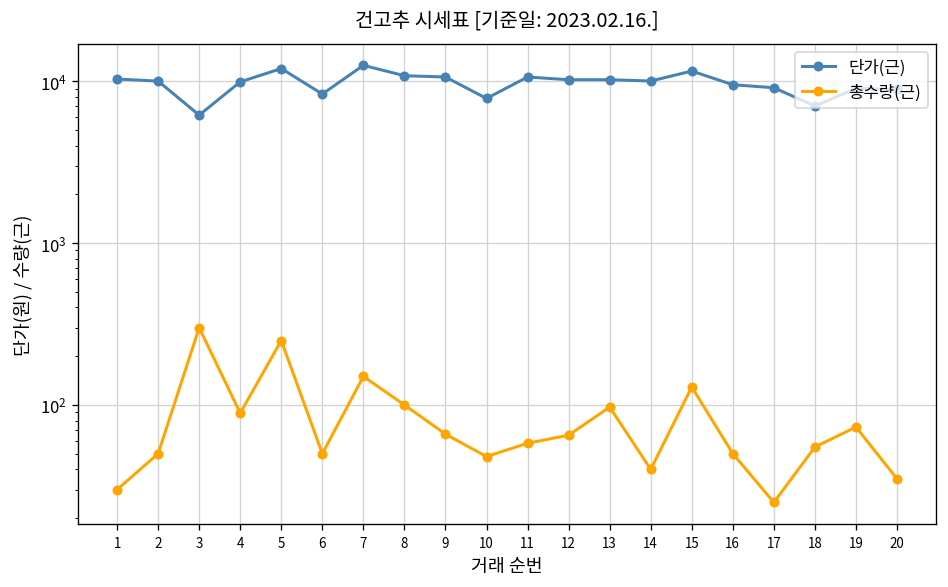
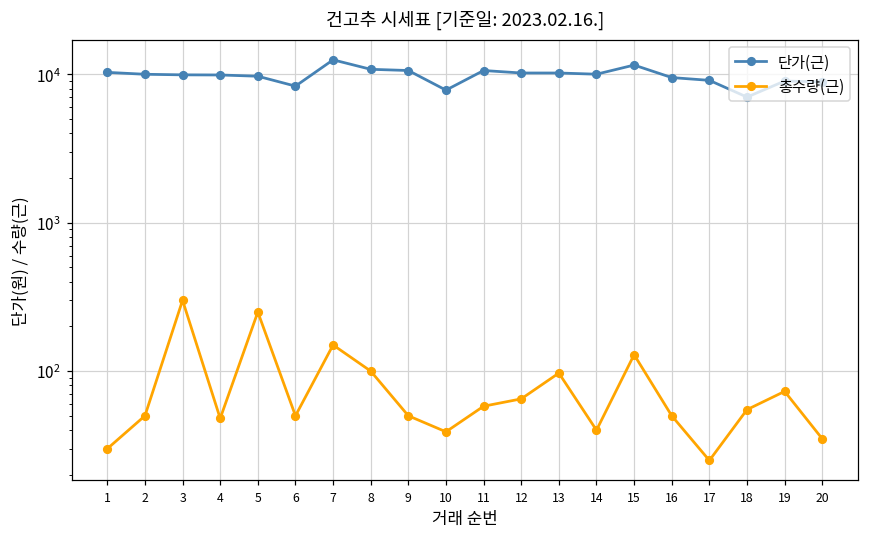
  {
    "단가(근)": {
      "1": 10000,
      "2": 10000,
-     "3": 6000,
+     "3": 10000,
      "4": 10000,
-     "5": 12000,
+     "5": 10000,
      "6": 8000,
      "7": 13000,
      "8": 11000,
      "9": 11000,
      "10": 8000,
      "11": 11000,
      "12": 10000,
      "13": 10000,
      "14": 10000,
      "15": 12000,
      "16": 10000,
      "17": 9000
    },
    "총수량(근)": {
      "1": 30,
      "2": 50,
      "3": 300,
-     "4": 90,
+     "4": 48,
      "5": 250,
      "6": 50,
      "7": 150,
      "8": 100,
-     "9": 70,
-     "10": 48,
+     "9": 50,
+     "10": 39,
      "11": 58,
      "12": 70,
      "13": 100,
      "14": 40,
      "15": 130,
      "16": 50,
      "17": 25,
      "18": 55,
      "19": 70,
      "20": 35
    }
  }
